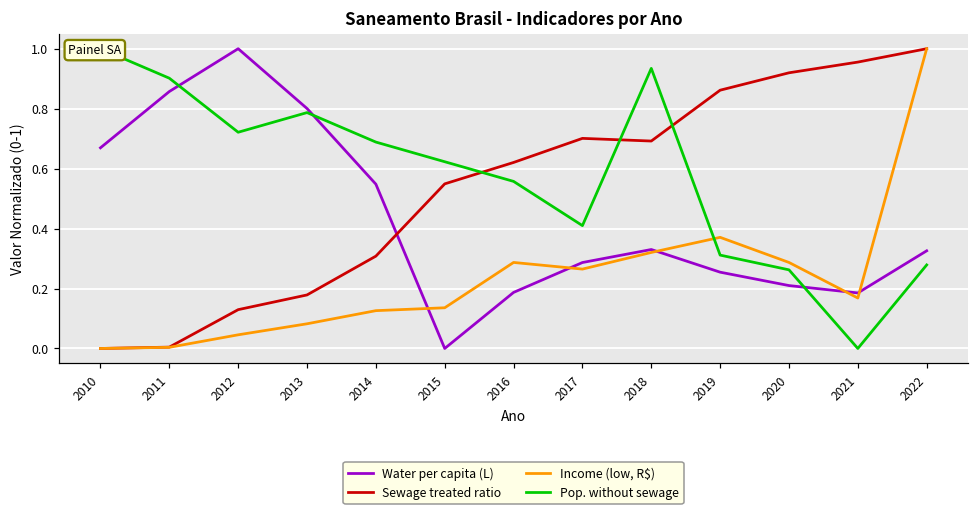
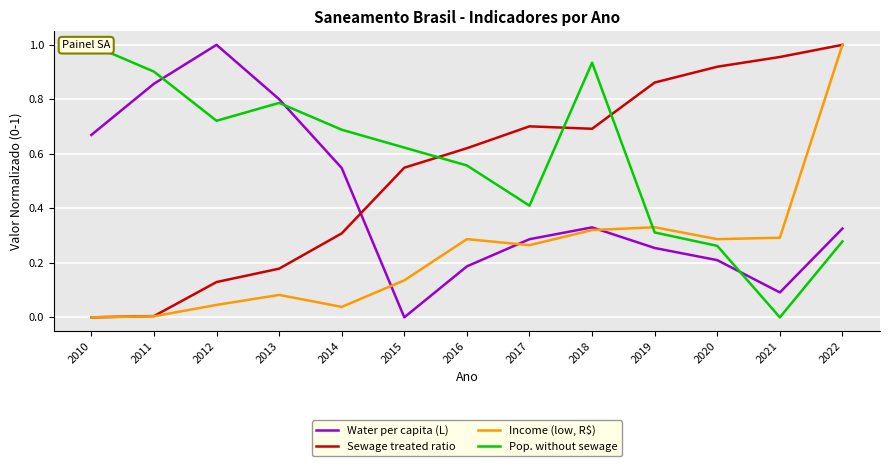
  {
    "Water per capita (L)": {
      "2010": 0.67,
      "2011": 0.86,
      "2012": 1.00,
      "2013": 0.80,
      "2014": 0.55,
      "2015": 0.00,
      "2016": 0.19,
      "2017": 0.29,
      "2018": 0.33,
      "2019": 0.25,
      "2020": 0.21,
-     "2021": 0.19,
+     "2021": 0.09,
      "2022": 0.33
    },
    "Sewage treated ratio": {
      "2012": 0.13,
      "2013": 0.18,
      "2014": 0.31,
      "2015": 0.55,
      "2016": 0.62,
      "2017": 0.70,
      "2018": 0.69,
      "2019": 0.86,
      "2020": 0.92,
      "2021": 0.96
    },
    "Income (low, R$)": {
      "2012": 0.05,
      "2013": 0.08,
-     "2014": 0.13,
+     "2014": 0.04,
      "2015": 0.14,
      "2016": 0.29,
      "2017": 0.26,
      "2018": 0.32,
-     "2019": 0.37,
+     "2019": 0.33,
      "2020": 0.29,
-     "2021": 0.17
+     "2021": 0.29
    },
    "Pop. without sewage": {
      "2011": 0.90,
      "2012": 0.72,
      "2013": 0.79,
      "2014": 0.69,
      "2015": 0.62,
      "2016": 0.56,
      "2017": 0.41,
      "2018": 0.93,
      "2019": 0.31,
      "2020": 0.26,
      "2021": 0.00,
      "2022": 0.28
    }
  }
